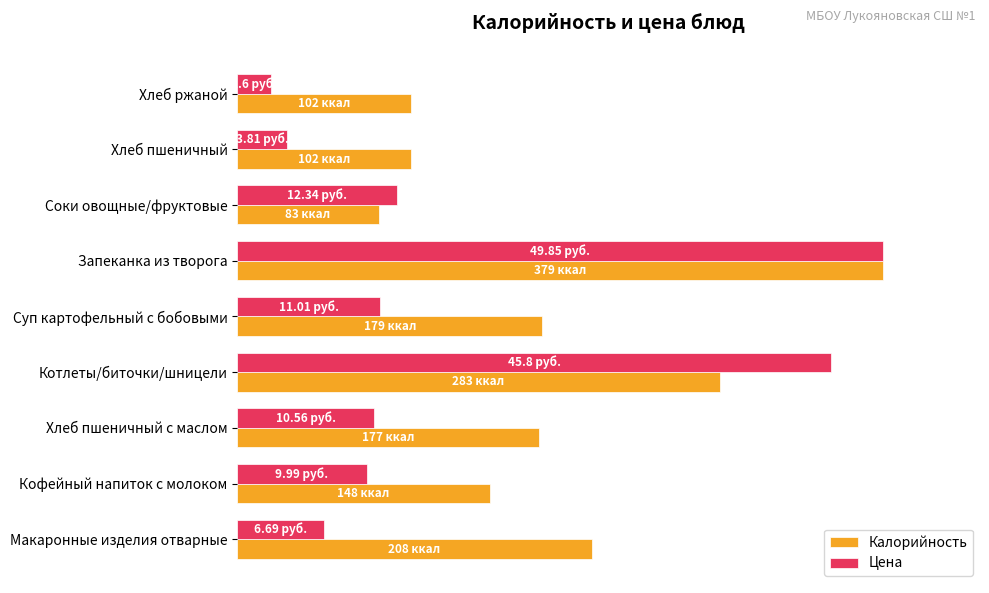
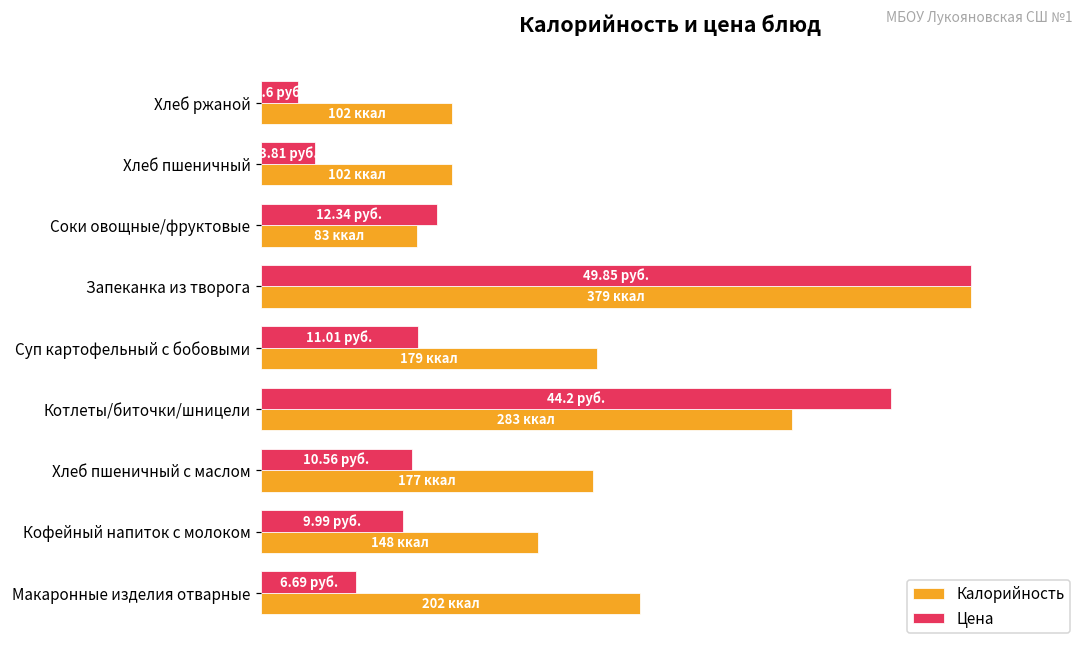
  {
    "Калорийность": {
-     "Макаронные изделия отварные": 208
+     "Макаронные изделия отварные": 202
    },
    "Цена": {
-     "Котлеты/биточки/шницели": 45.8
+     "Котлеты/биточки/шницели": 44.2
    }
  }
